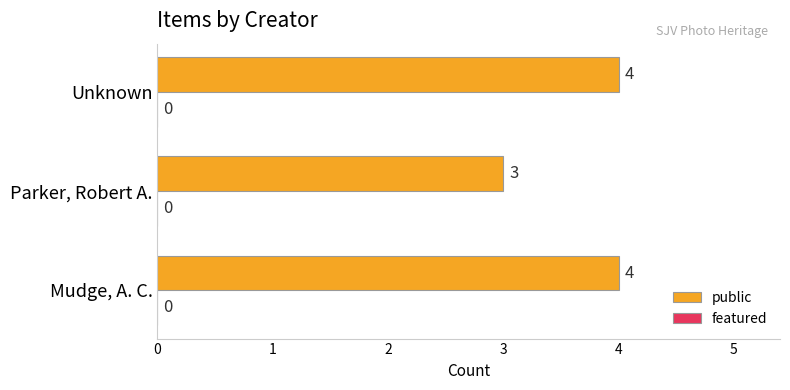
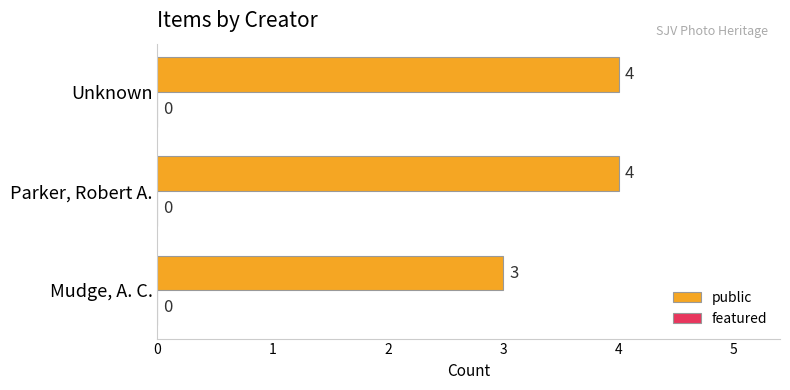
  {
    "public": {
      "Unknown": 4,
-     "Parker, Robert A.": 3,
-     "Mudge, A. C.": 4
+     "Parker, Robert A.": 4,
+     "Mudge, A. C.": 3
    },
    "featured": {
      "Unknown": 0,
      "Parker, Robert A.": 0,
      "Mudge, A. C.": 0
    }
  }
